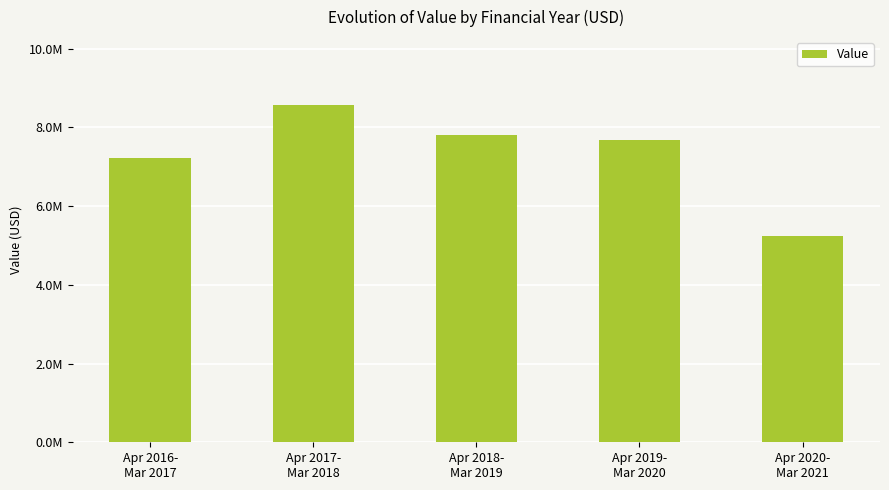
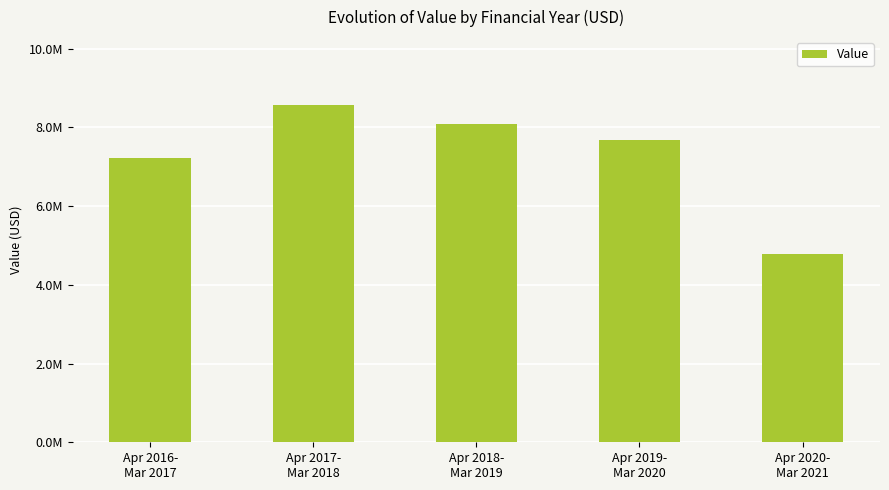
  {
    "Apr 2016- Mar 2017": 7200000,
    "Apr 2017- Mar 2018": 8600000,
-   "Apr 2018- Mar 2019": 7800000,
+   "Apr 2018- Mar 2019": 8100000,
    "Apr 2019- Mar 2020": 7700000,
-   "Apr 2020- Mar 2021": 5200000
+   "Apr 2020- Mar 2021": 4800000
  }
